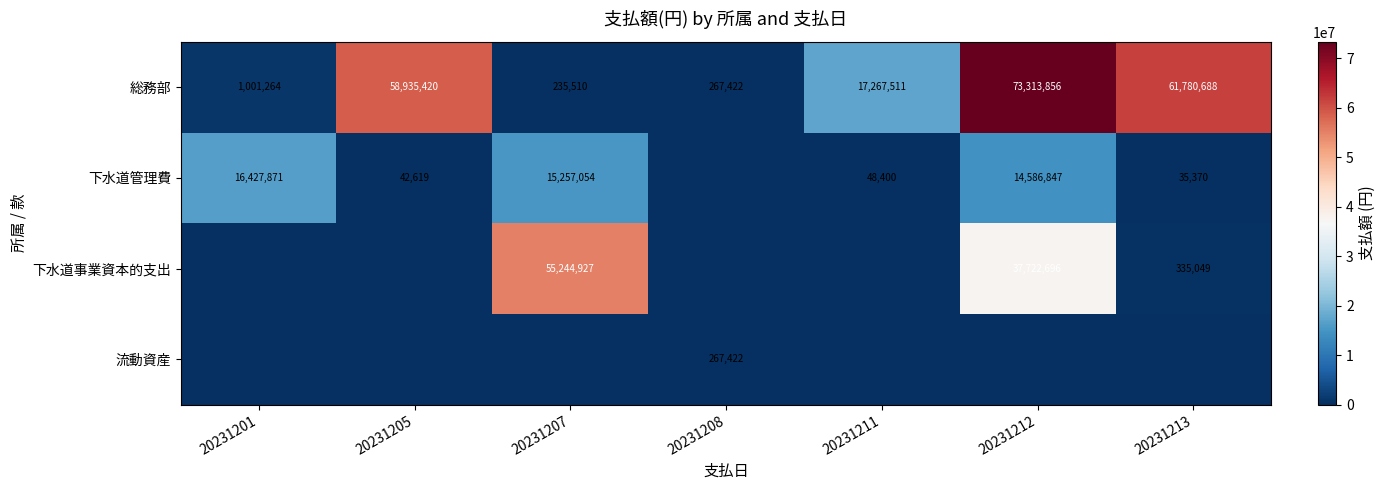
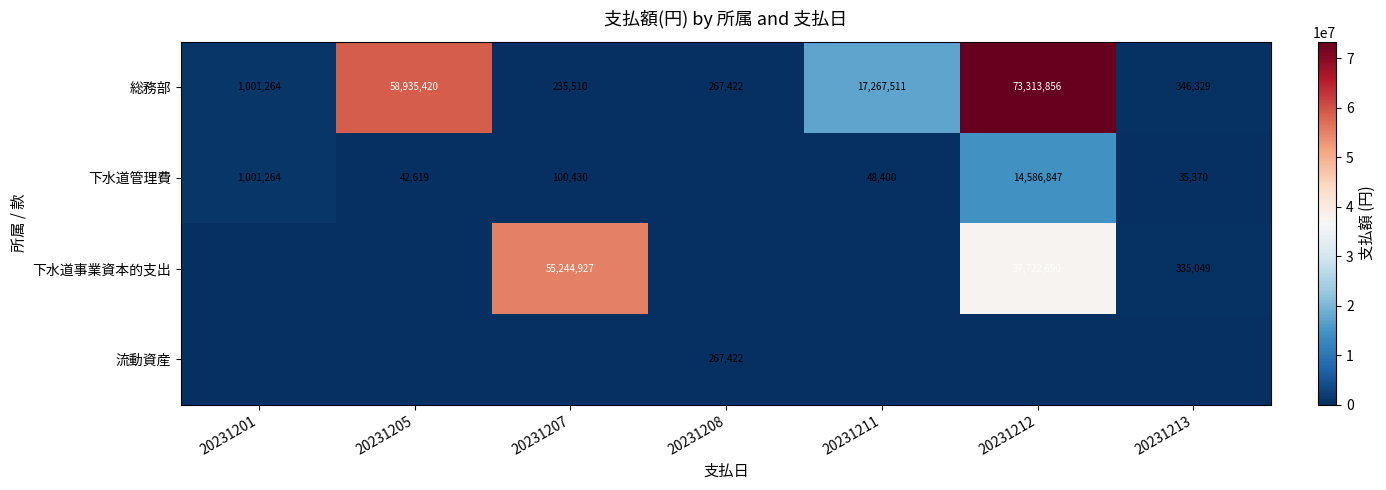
  {
    "総務部": {
      "20231201": "1,001,264",
      "20231205": "58,935,420",
      "20231207": "235,510",
      "20231208": "267,422",
      "20231211": "17,267,511",
      "20231212": "73,313,856",
-     "20231213": "61,780,688"
+     "20231213": "346,329"
    },
    "下水道管理費": {
-     "20231201": "16,427,871",
+     "20231201": "1,001,264",
      "20231205": "42,619",
-     "20231207": "15,257,054",
+     "20231207": "100,430",
      "20231211": "48,400",
      "20231212": "14,586,847",
      "20231213": "35,370"
    },
    "下水道事業資本的支出": {
      "20231207": "55,244,927",
      "20231213": "335,049"
    },
    "流動資産": {
      "20231208": "267,422"
    }
  }
